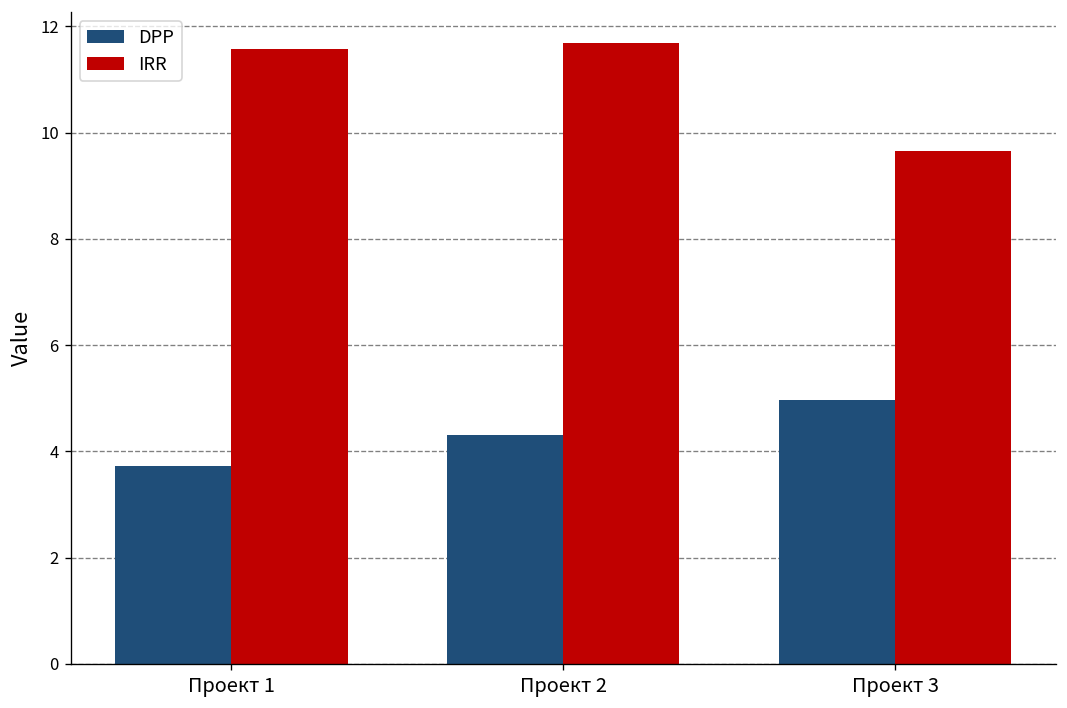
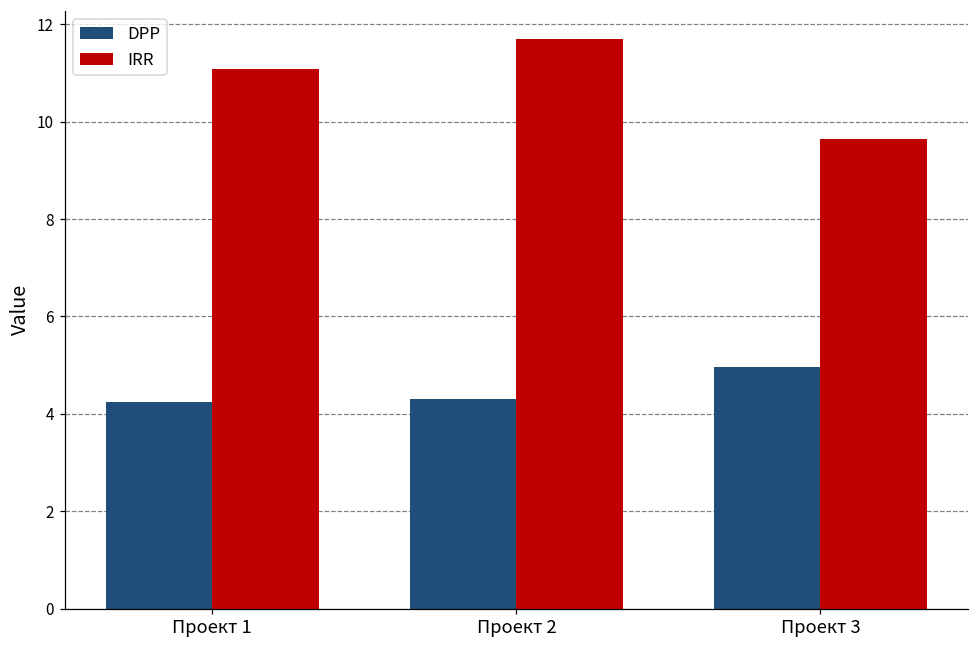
  {
    "DPP": {
-     "Проект 1": 3.7,
+     "Проект 1": 4.2,
      "Проект 2": 4.3,
      "Проект 3": 5.0
    },
    "IRR": {
-     "Проект 1": 11.6,
+     "Проект 1": 11.1,
      "Проект 2": 11.7,
      "Проект 3": 9.7
    }
  }
